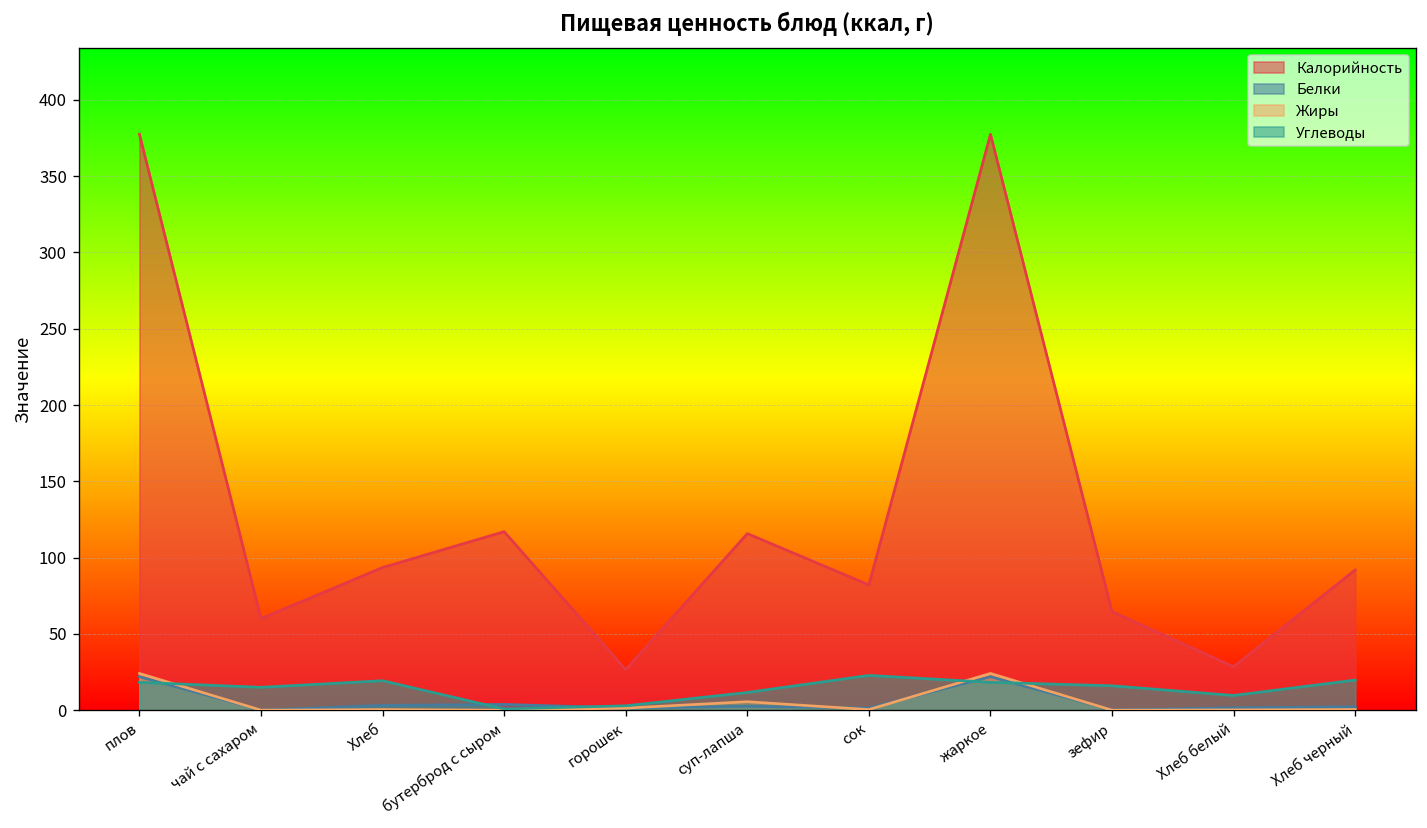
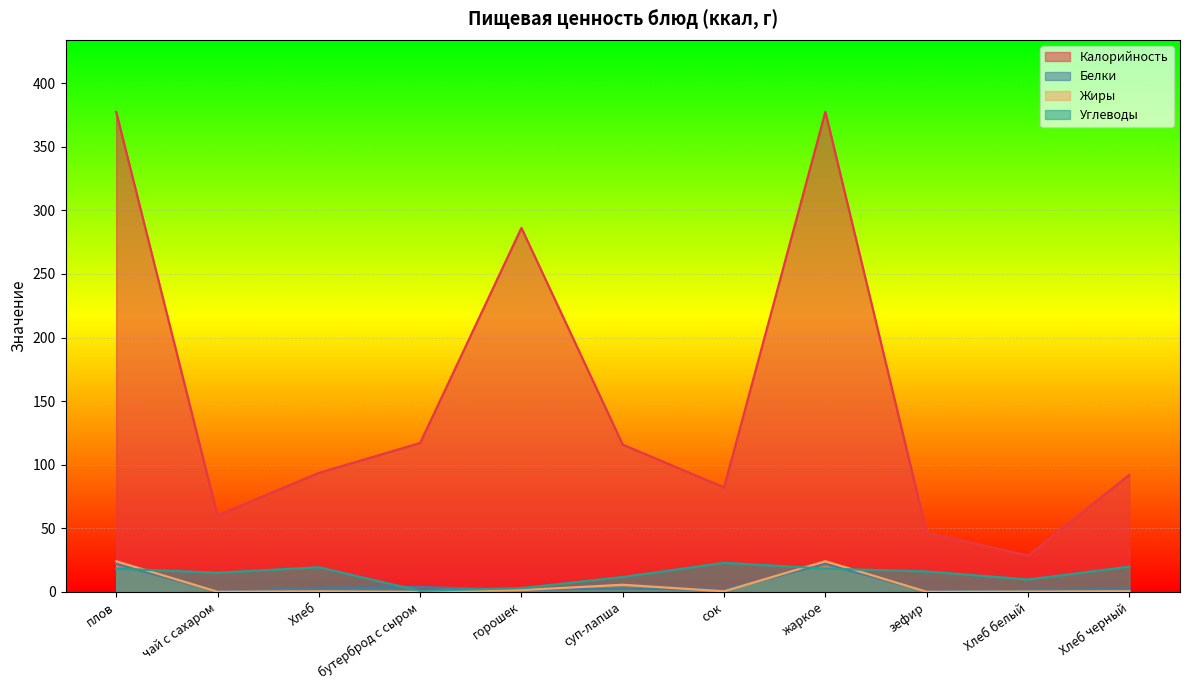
  {
    "Калорийность": {
      "плов": 377,
      "чай с сахаром": 60,
      "Хлеб": 94,
      "бутерброд с сыром": 117,
-     "горошек": 27,
+     "горошек": 286,
      "суп-лапша": 116,
      "сок": 82,
      "жаркое": 377,
-     "зефир": 65,
+     "зефир": 46,
      "Хлеб белый": 29,
      "Хлеб черный": 92
    },
    "Жиры": {
      "плов": 24,
      "Хлеб": 0,
      "суп-лапша": 6,
      "жаркое": 24
    }
  }
